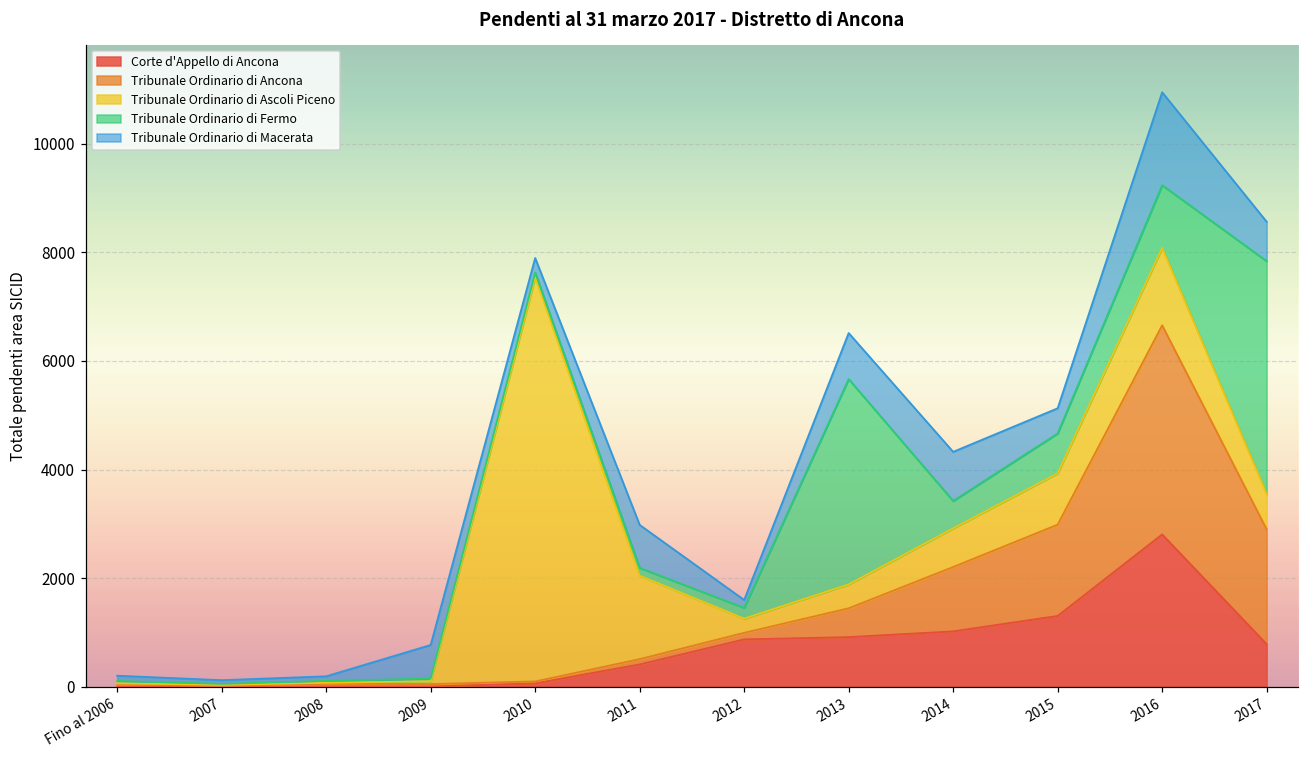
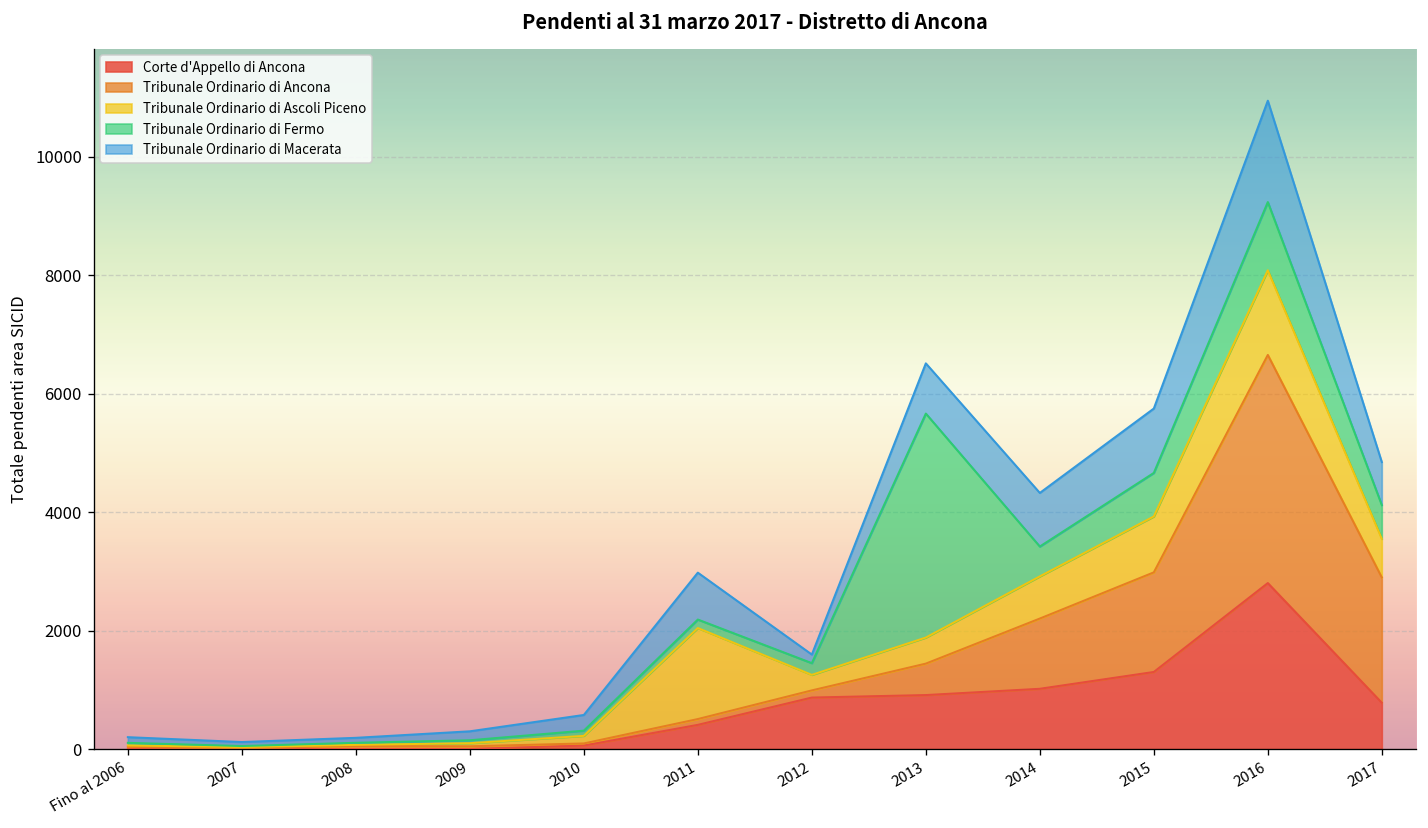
  {
    "Tribunale Ordinario di Ascoli Piceno": {
-     "2010": 7400,
+     "2010": 100,
      "2011": 1500,
      "2012": 300,
      "2013": 400,
      "2014": 700,
      "2015": 900,
      "2016": 1400,
      "2017": 700
    },
    "Tribunale Ordinario di Fermo": {
      "2010": 100,
      "2011": 100,
      "2012": 200,
      "2013": 3800,
      "2014": 500,
      "2015": 700,
      "2016": 1200,
-     "2017": 4300
+     "2017": 600
    },
    "Tribunale Ordinario di Macerata": {
      "Fino al 2006": 100,
      "2007": 100,
      "2008": 100,
-     "2009": 600,
+     "2009": 200,
      "2010": 300,
      "2011": 800,
      "2012": 100,
      "2013": 800,
      "2014": 900,
-     "2015": 500,
+     "2015": 1100,
      "2016": 1700,
      "2017": 700
    }
  }
